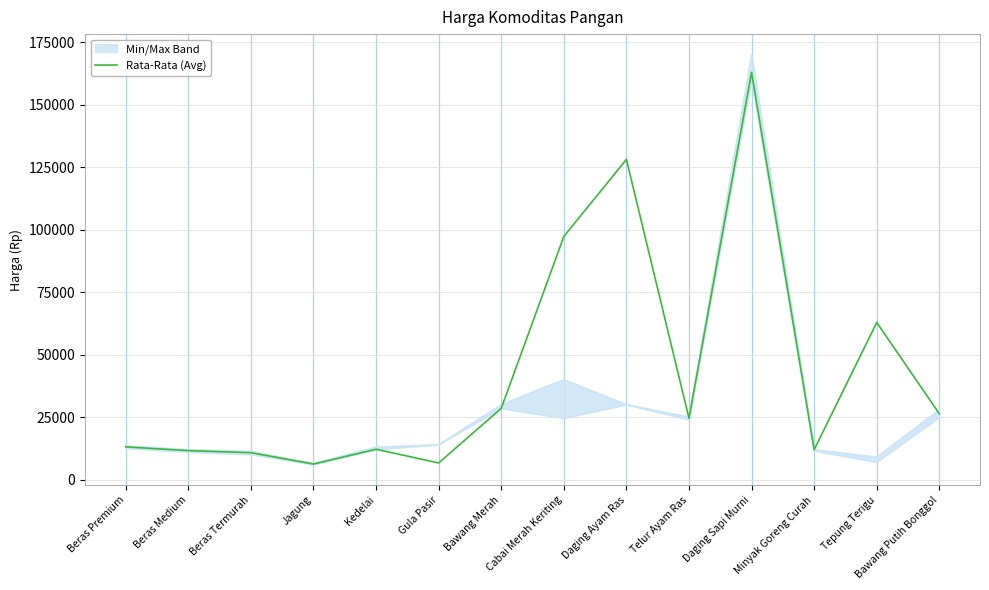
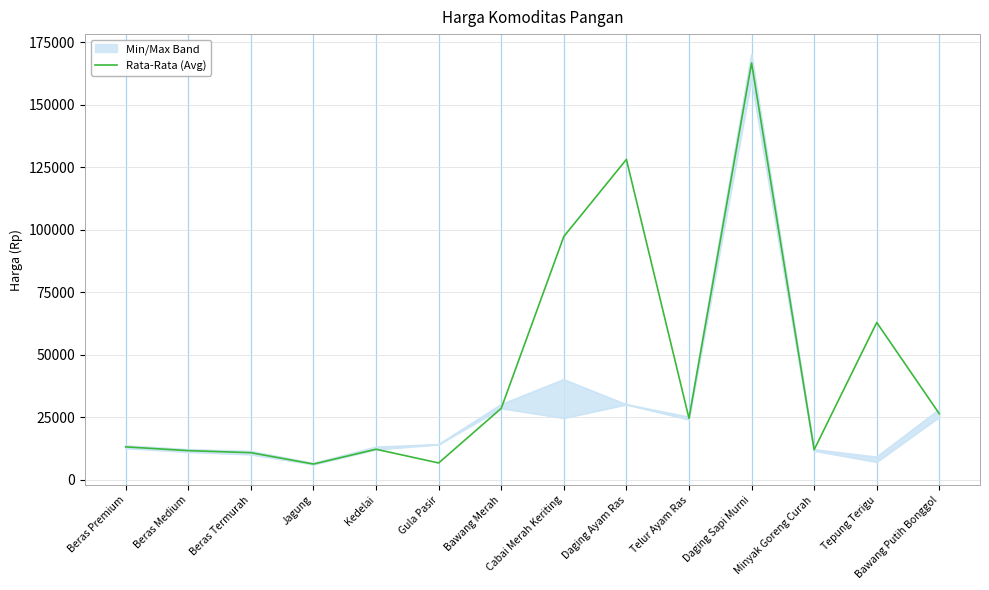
  {
    "Rata-Rata (Avg)": {
      "Gula Pasir": 7000,
      "Cabai Merah Keriting": 97000,
      "Daging Ayam Ras": 128000,
-     "Daging Sapi Murni": 163000,
+     "Daging Sapi Murni": 167000,
      "Tepung Terigu": 63000,
      "Bawang Putih Bonggol": 26000
    }
  }
